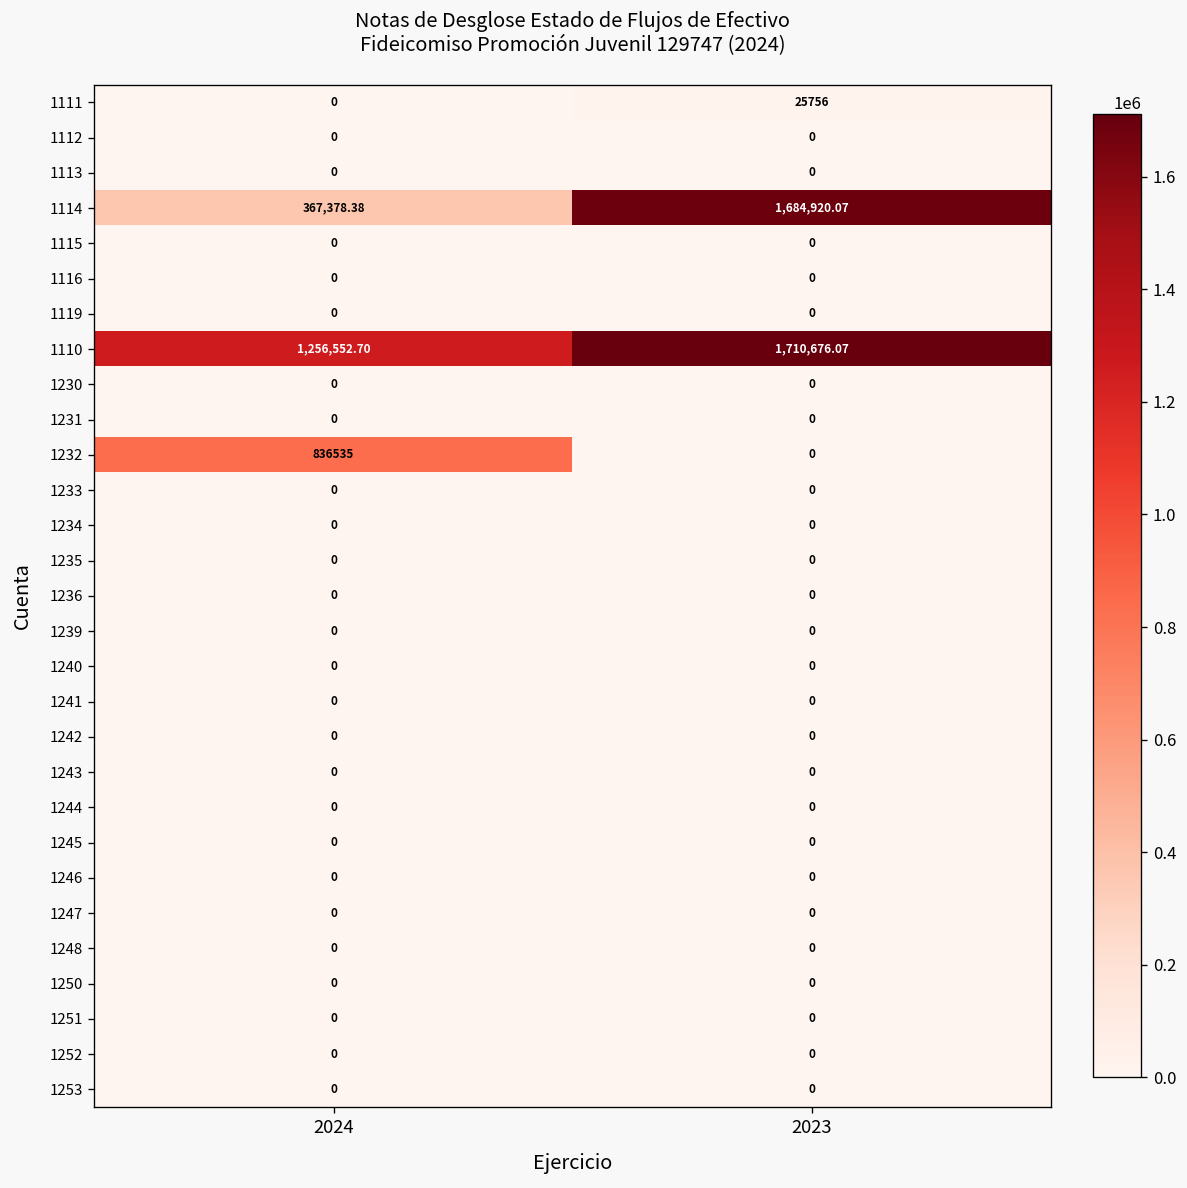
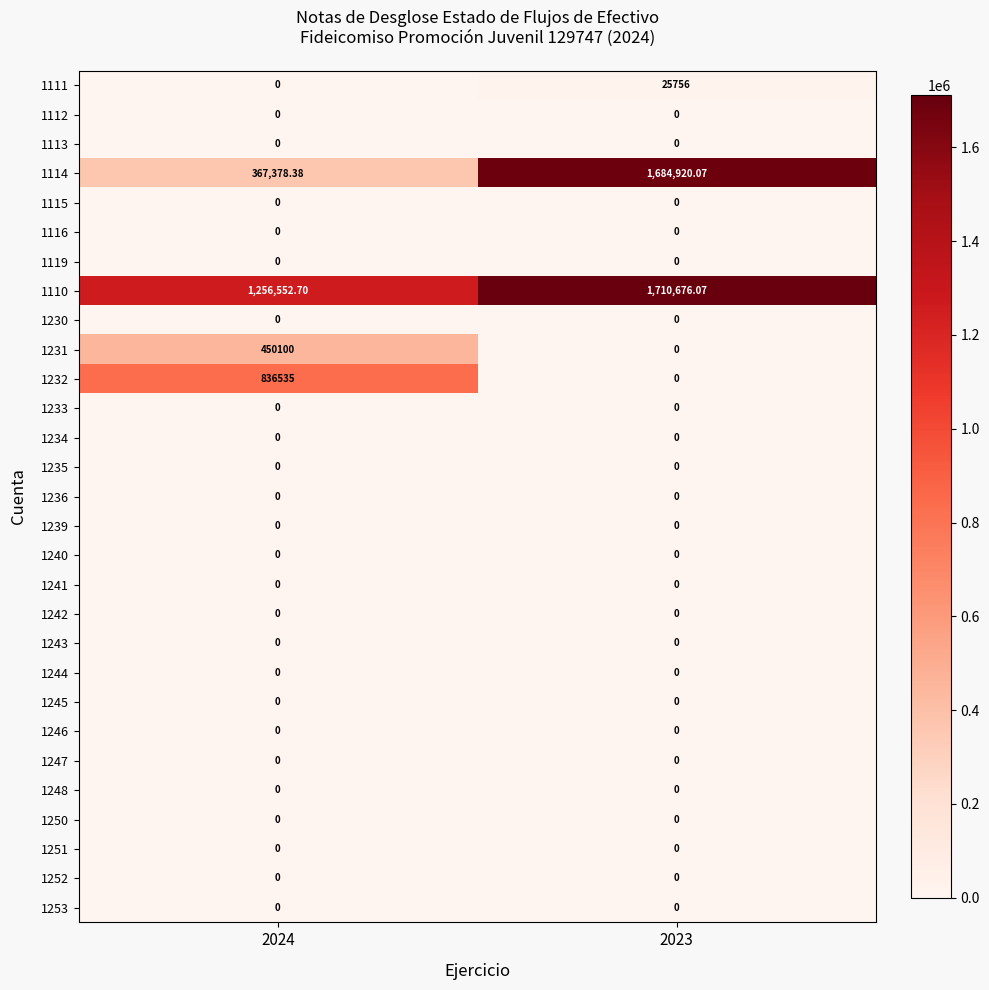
  {
    "1111": {
      "2024": "0",
      "2023": "25756"
    },
    "1112": {
      "2024": "0",
      "2023": "0"
    },
    "1113": {
      "2024": "0",
      "2023": "0"
    },
    "1114": {
      "2024": "367,378.38",
      "2023": "1,684,920.07"
    },
    "1115": {
      "2024": "0",
      "2023": "0"
    },
    "1116": {
      "2024": "0",
      "2023": "0"
    },
    "1119": {
      "2024": "0",
      "2023": "0"
    },
    "1110": {
      "2024": "1,256,552.70",
      "2023": "1,710,676.07"
    },
    "1230": {
      "2024": "0",
      "2023": "0"
    },
    "1231": {
-     "2024": "0",
+     "2024": "450100",
      "2023": "0"
    },
    "1232": {
      "2024": "836535",
      "2023": "0"
    },
    "1233": {
      "2024": "0",
      "2023": "0"
    },
    "1234": {
      "2024": "0",
      "2023": "0"
    },
    "1235": {
      "2024": "0",
      "2023": "0"
    },
    "1236": {
      "2024": "0",
      "2023": "0"
    },
    "1239": {
      "2024": "0",
      "2023": "0"
    },
    "1240": {
      "2024": "0",
      "2023": "0"
    },
    "1241": {
      "2024": "0",
      "2023": "0"
    },
    "1242": {
      "2024": "0",
      "2023": "0"
    },
    "1243": {
      "2024": "0",
      "2023": "0"
    },
    "1244": {
      "2024": "0",
      "2023": "0"
    },
    "1245": {
      "2024": "0",
      "2023": "0"
    },
    "1246": {
      "2024": "0",
      "2023": "0"
    },
    "1247": {
      "2024": "0",
      "2023": "0"
    },
    "1248": {
      "2024": "0",
      "2023": "0"
    },
    "1250": {
      "2024": "0",
      "2023": "0"
    },
    "1251": {
      "2024": "0",
      "2023": "0"
    },
    "1252": {
      "2024": "0",
      "2023": "0"
    },
    "1253": {
      "2024": "0",
      "2023": "0"
    }
  }
